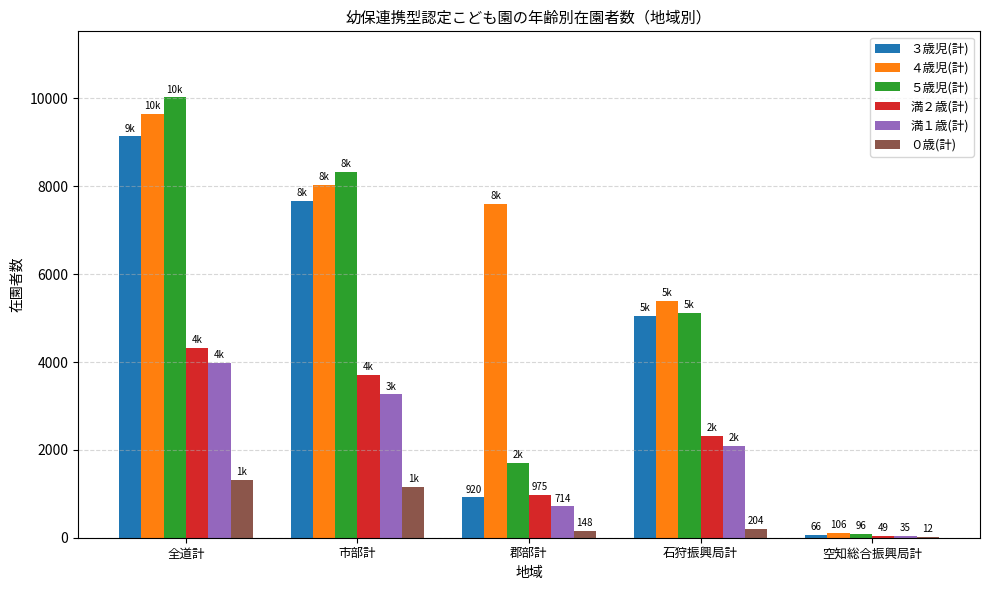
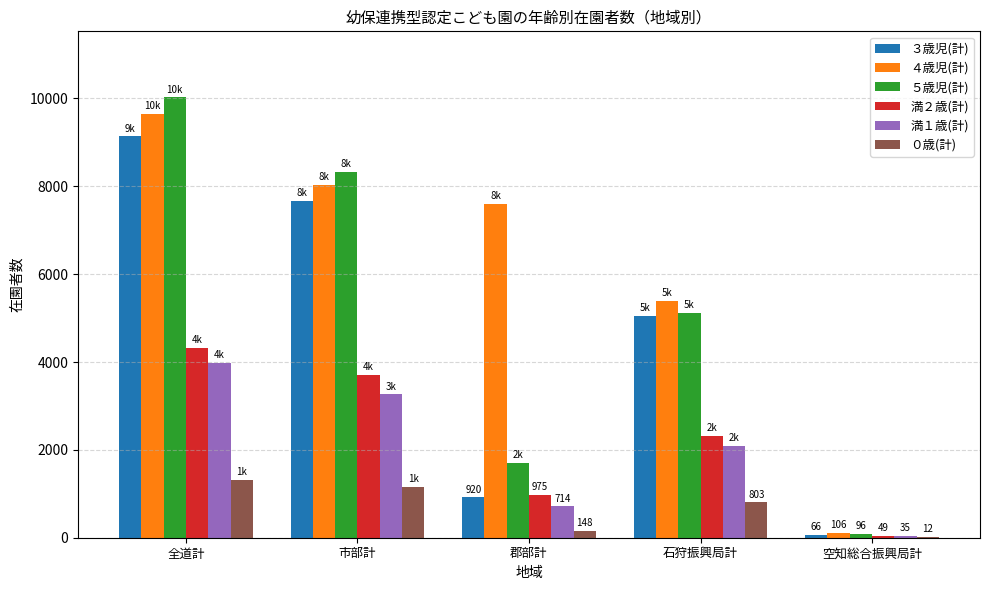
  {
    "３歳児(計)": {
      "全道計": "9k",
      "市部計": "8k",
      "郡部計": "920",
      "石狩振興局計": "5k",
      "空知総合振興局計": "66"
    },
    "４歳児(計)": {
      "全道計": "10k",
      "市部計": "8k",
      "郡部計": "8k",
      "石狩振興局計": "5k",
      "空知総合振興局計": "106"
    },
    "５歳児(計)": {
      "全道計": "10k",
      "市部計": "8k",
      "郡部計": "2k",
      "石狩振興局計": "5k",
      "空知総合振興局計": "96"
    },
    "満２歳(計)": {
      "全道計": "4k",
      "市部計": "4k",
      "郡部計": "975",
      "石狩振興局計": "2k",
      "空知総合振興局計": "49"
    },
    "満１歳(計)": {
      "全道計": "4k",
      "市部計": "3k",
      "郡部計": "714",
      "石狩振興局計": "2k",
      "空知総合振興局計": "35"
    },
    "０歳(計)": {
      "全道計": "1k",
      "市部計": "1k",
      "郡部計": "148",
-     "石狩振興局計": "204",
+     "石狩振興局計": "803",
      "空知総合振興局計": "12"
    }
  }
